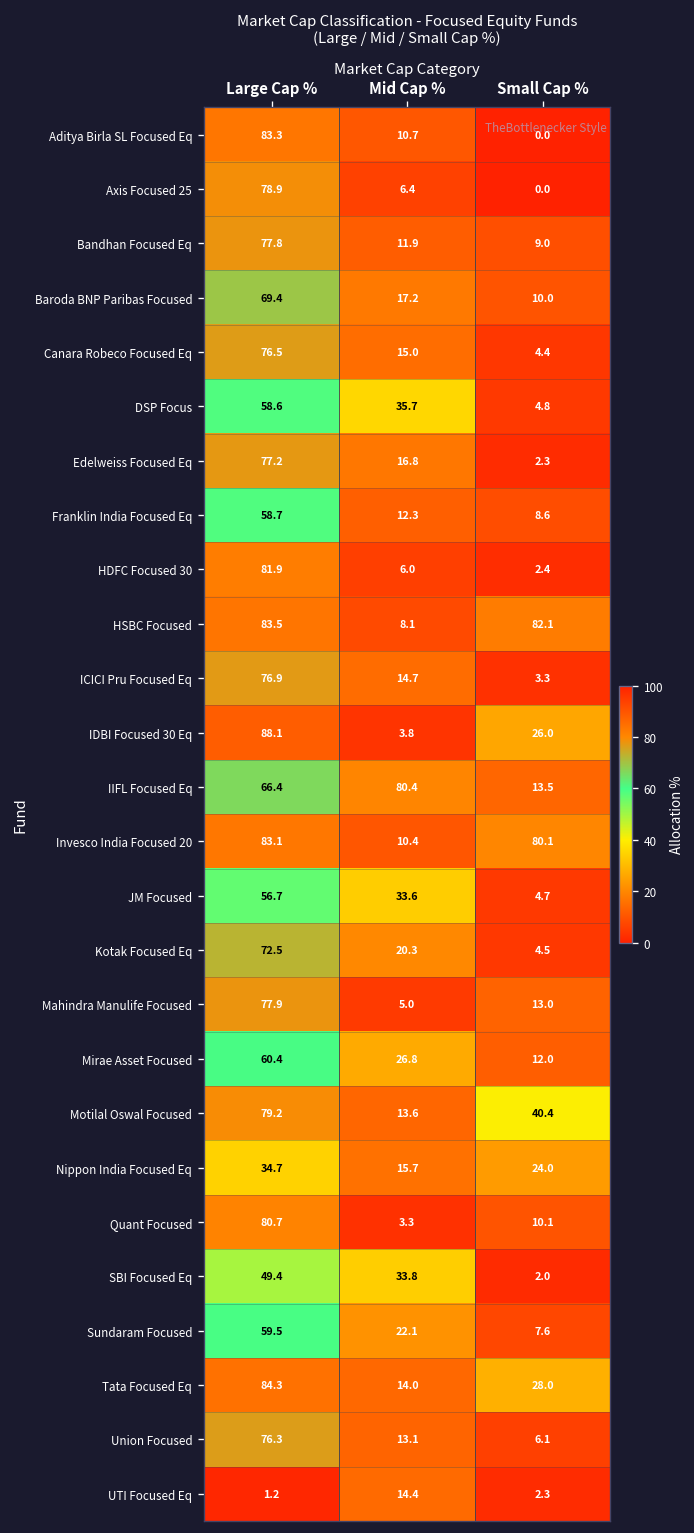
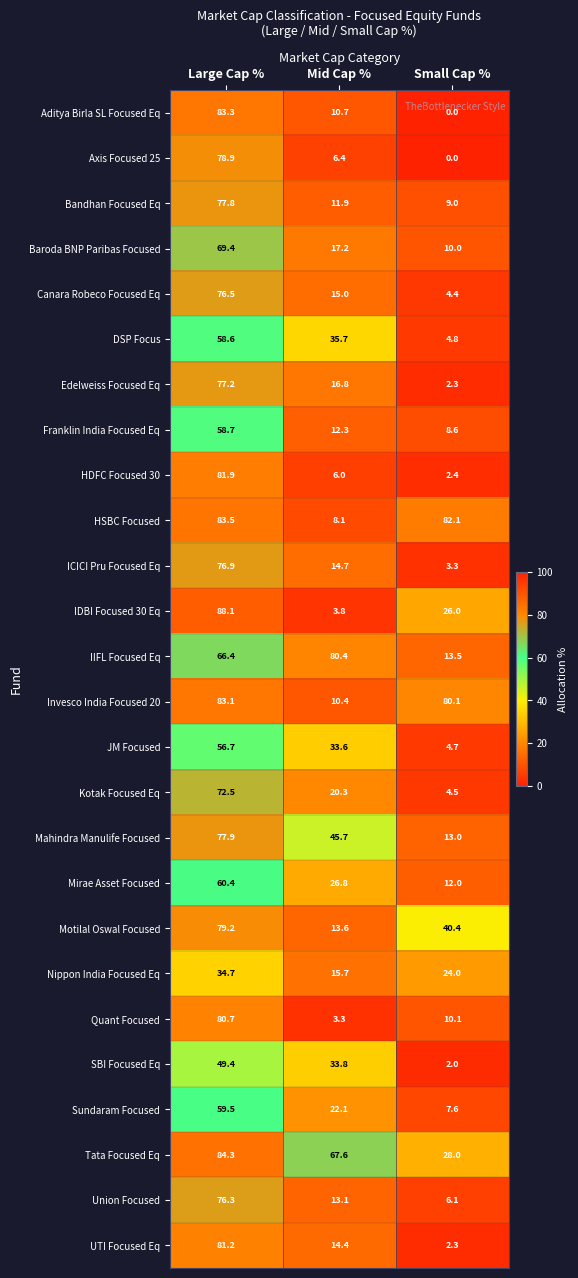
  {
    "Aditya Birla SL Focused Eq": {
      "Large Cap %": 83.3,
      "Mid Cap %": 10.7
    },
    "Axis Focused 25": {
      "Large Cap %": 78.9,
      "Mid Cap %": 6.4,
      "Small Cap %": 0.0
    },
    "Bandhan Focused Eq": {
      "Large Cap %": 77.8,
      "Mid Cap %": 11.9,
      "Small Cap %": 9.0
    },
    "Baroda BNP Paribas Focused": {
      "Large Cap %": 69.4,
      "Mid Cap %": 17.2,
      "Small Cap %": 10.0
    },
    "Canara Robeco Focused Eq": {
      "Large Cap %": 76.5,
      "Mid Cap %": 15.0,
      "Small Cap %": 4.4
    },
    "DSP Focus": {
      "Large Cap %": 58.6,
      "Mid Cap %": 35.7,
      "Small Cap %": 4.8
    },
    "Edelweiss Focused Eq": {
      "Large Cap %": 77.2,
      "Mid Cap %": 16.8,
      "Small Cap %": 2.3
    },
    "Franklin India Focused Eq": {
      "Large Cap %": 58.7,
      "Mid Cap %": 12.3,
      "Small Cap %": 8.6
    },
    "HDFC Focused 30": {
      "Large Cap %": 81.9,
      "Mid Cap %": 6.0,
      "Small Cap %": 2.4
    },
    "HSBC Focused": {
      "Large Cap %": 83.5,
      "Mid Cap %": 8.1,
      "Small Cap %": 82.1
    },
    "ICICI Pru Focused Eq": {
      "Large Cap %": 76.9,
      "Mid Cap %": 14.7,
      "Small Cap %": 3.3
    },
    "IDBI Focused 30 Eq": {
      "Large Cap %": 88.1,
      "Mid Cap %": 3.8,
      "Small Cap %": 26.0
    },
    "IIFL Focused Eq": {
      "Large Cap %": 66.4,
      "Mid Cap %": 80.4,
      "Small Cap %": 13.5
    },
    "Invesco India Focused 20": {
      "Large Cap %": 83.1,
      "Mid Cap %": 10.4,
      "Small Cap %": 80.1
    },
    "JM Focused": {
      "Large Cap %": 56.7,
      "Mid Cap %": 33.6,
      "Small Cap %": 4.7
    },
    "Kotak Focused Eq": {
      "Large Cap %": 72.5,
      "Mid Cap %": 20.3,
      "Small Cap %": 4.5
    },
    "Mahindra Manulife Focused": {
      "Large Cap %": 77.9,
-     "Mid Cap %": 5.0,
+     "Mid Cap %": 45.7,
      "Small Cap %": 13.0
    },
    "Mirae Asset Focused": {
      "Large Cap %": 60.4,
      "Mid Cap %": 26.8,
      "Small Cap %": 12.0
    },
    "Motilal Oswal Focused": {
      "Large Cap %": 79.2,
      "Mid Cap %": 13.6,
      "Small Cap %": 40.4
    },
    "Nippon India Focused Eq": {
      "Large Cap %": 34.7,
      "Mid Cap %": 15.7,
      "Small Cap %": 24.0
    },
    "Quant Focused": {
      "Large Cap %": 80.7,
      "Mid Cap %": 3.3,
      "Small Cap %": 10.1
    },
    "SBI Focused Eq": {
      "Large Cap %": 49.4,
      "Mid Cap %": 33.8,
      "Small Cap %": 2.0
    },
    "Sundaram Focused": {
      "Large Cap %": 59.5,
      "Mid Cap %": 22.1,
      "Small Cap %": 7.6
    },
    "Tata Focused Eq": {
      "Large Cap %": 84.3,
-     "Mid Cap %": 14.0,
+     "Mid Cap %": 67.6,
      "Small Cap %": 28.0
    },
    "Union Focused": {
      "Large Cap %": 76.3,
      "Mid Cap %": 13.1,
      "Small Cap %": 6.1
    },
    "UTI Focused Eq": {
-     "Large Cap %": 1.2,
+     "Large Cap %": 81.2,
      "Mid Cap %": 14.4,
      "Small Cap %": 2.3
    }
  }
